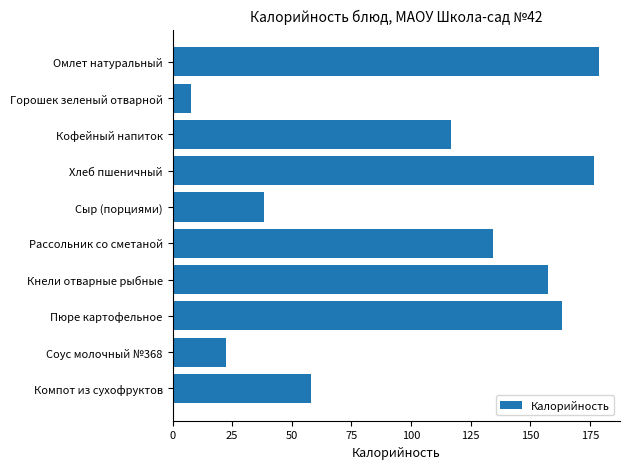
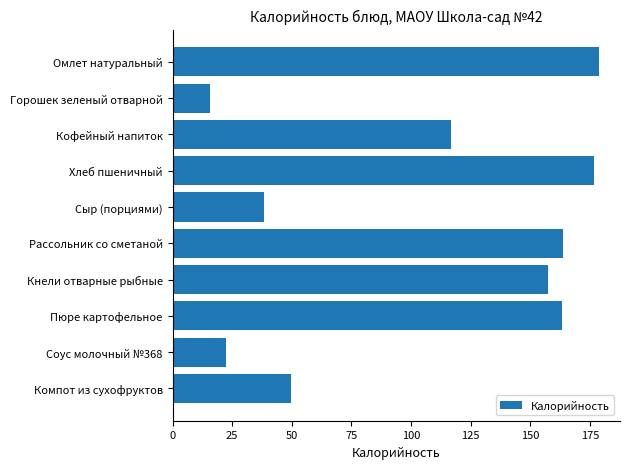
  {
    "Омлет натуральный": 179,
-   "Горошек зеленый отварной": 8,
+   "Горошек зеленый отварной": 16,
    "Кофейный напиток": 117,
    "Хлеб пшеничный": 177,
    "Сыр (порциями)": 38,
-   "Рассольник со сметаной": 135,
+   "Рассольник со сметаной": 164,
    "Кнели отварные рыбные": 157,
    "Пюре картофельное": 163,
    "Соус молочный №368": 22,
-   "Компот из сухофруктов": 58
+   "Компот из сухофруктов": 50
  }
